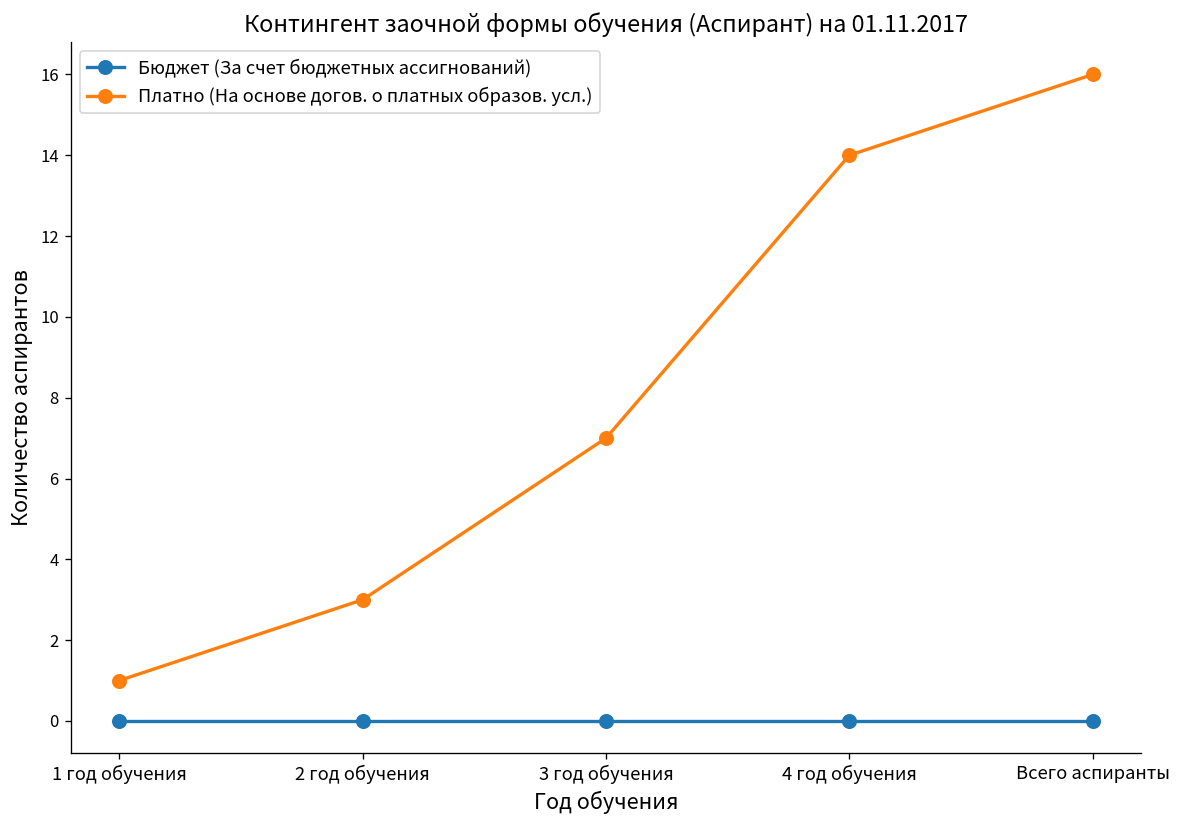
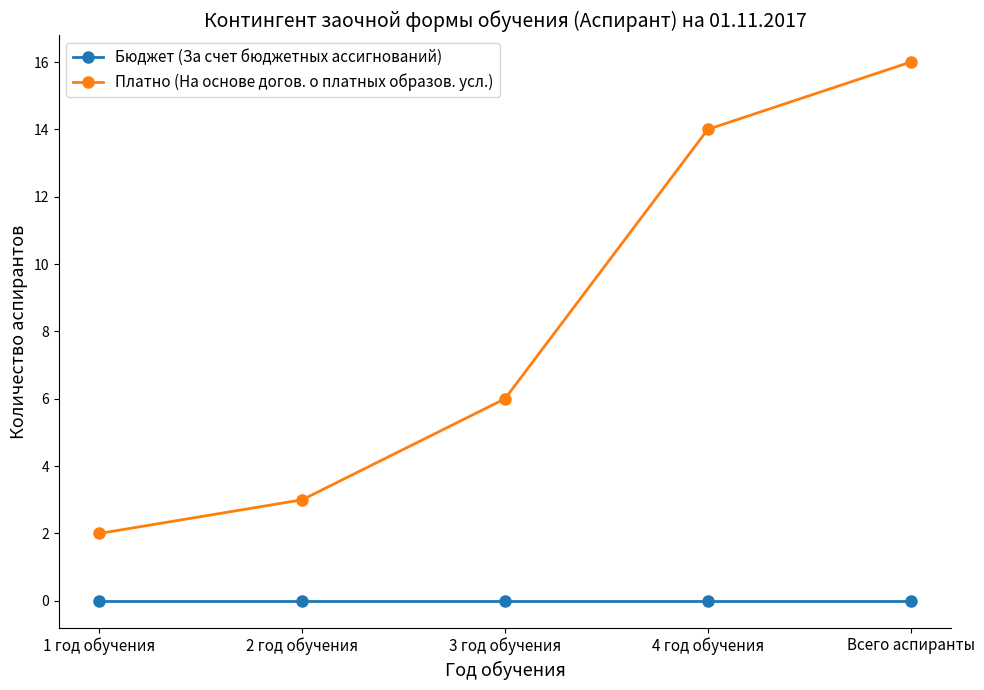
  {
    "Бюджет (За счет бюджетных ассигнований)": {
      "1 год обучения": 0,
      "2 год обучения": 0,
      "3 год обучения": 0,
      "4 год обучения": 0,
      "Всего аспиранты": 0
    },
    "Платно (На основе догов. о платных образов. усл.)": {
-     "1 год обучения": 1,
+     "1 год обучения": 2,
      "2 год обучения": 3,
-     "3 год обучения": 7,
+     "3 год обучения": 6,
      "4 год обучения": 14,
      "Всего аспиранты": 16
    }
  }
